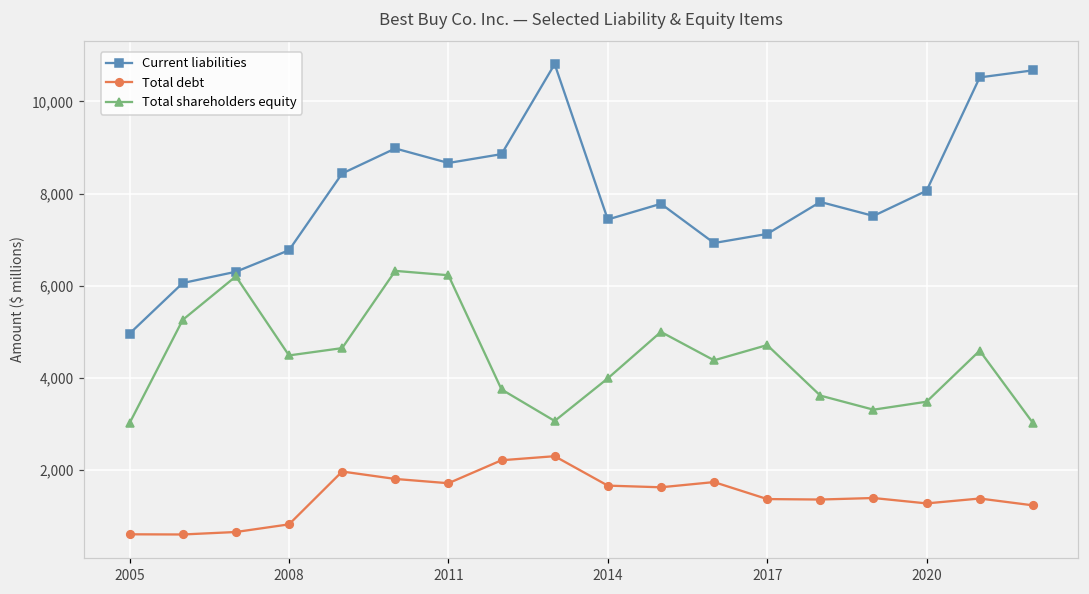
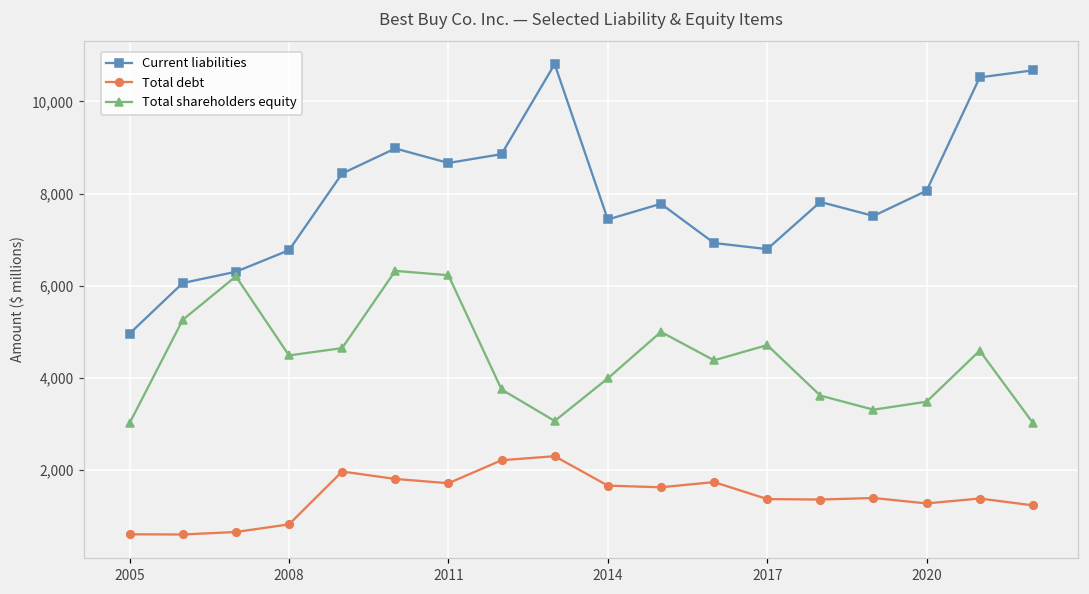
  {
    "Current liabilities": {
      "2005": "5,000",
      "2008": "6,800",
      "2011": "8,700",
      "2014": "7,400",
-     "2017": "7,100",
+     "2017": "6,800",
      "2020": "8,100"
    },
    "Total debt": {
      "2005": "600",
      "2008": "800",
      "2011": "1,700",
      "2014": "1,700",
      "2017": "1,400",
      "2020": "1,300"
    },
    "Total shareholders equity": {
      "2005": "3,000",
      "2008": "4,500",
      "2011": "6,200",
      "2014": "4,000",
      "2017": "4,700",
      "2020": "3,500"
    }
  }
